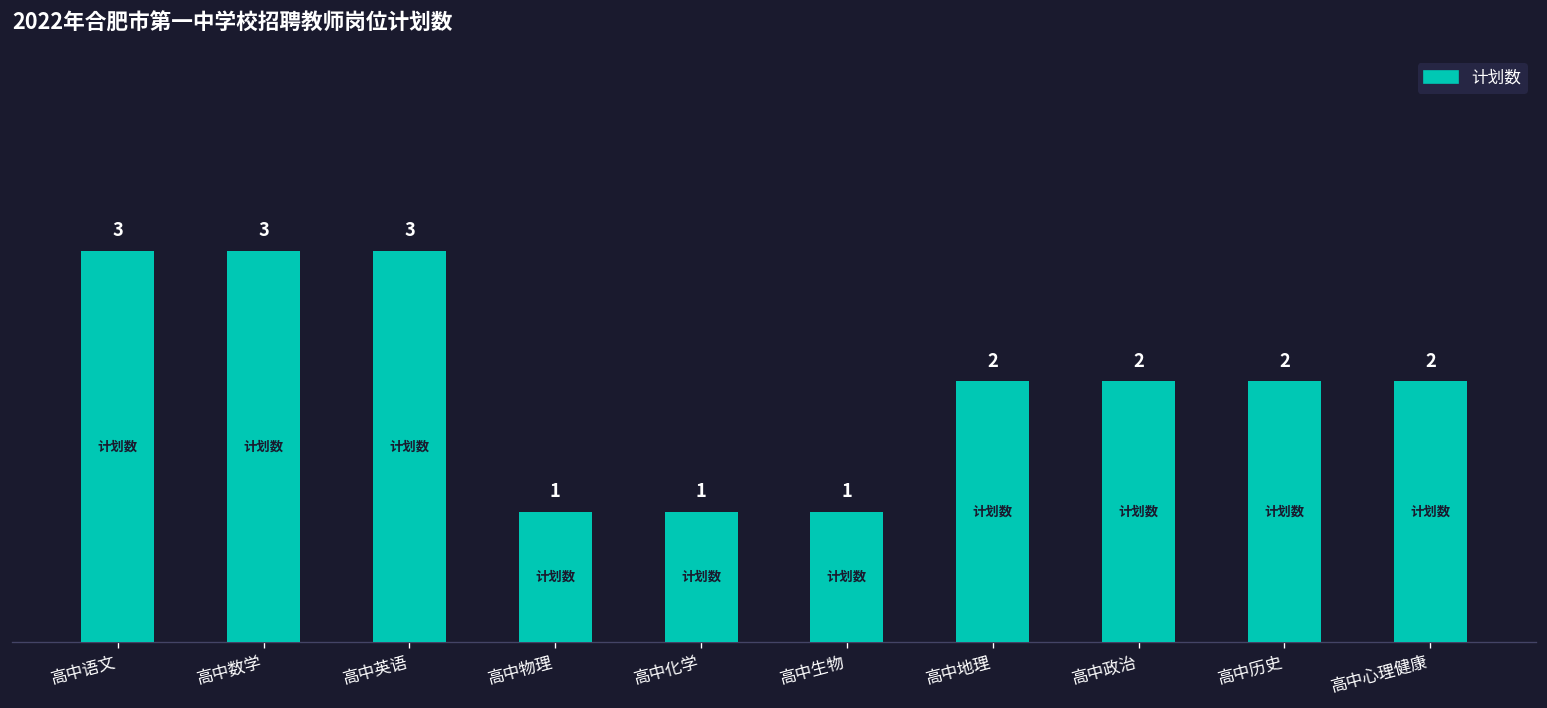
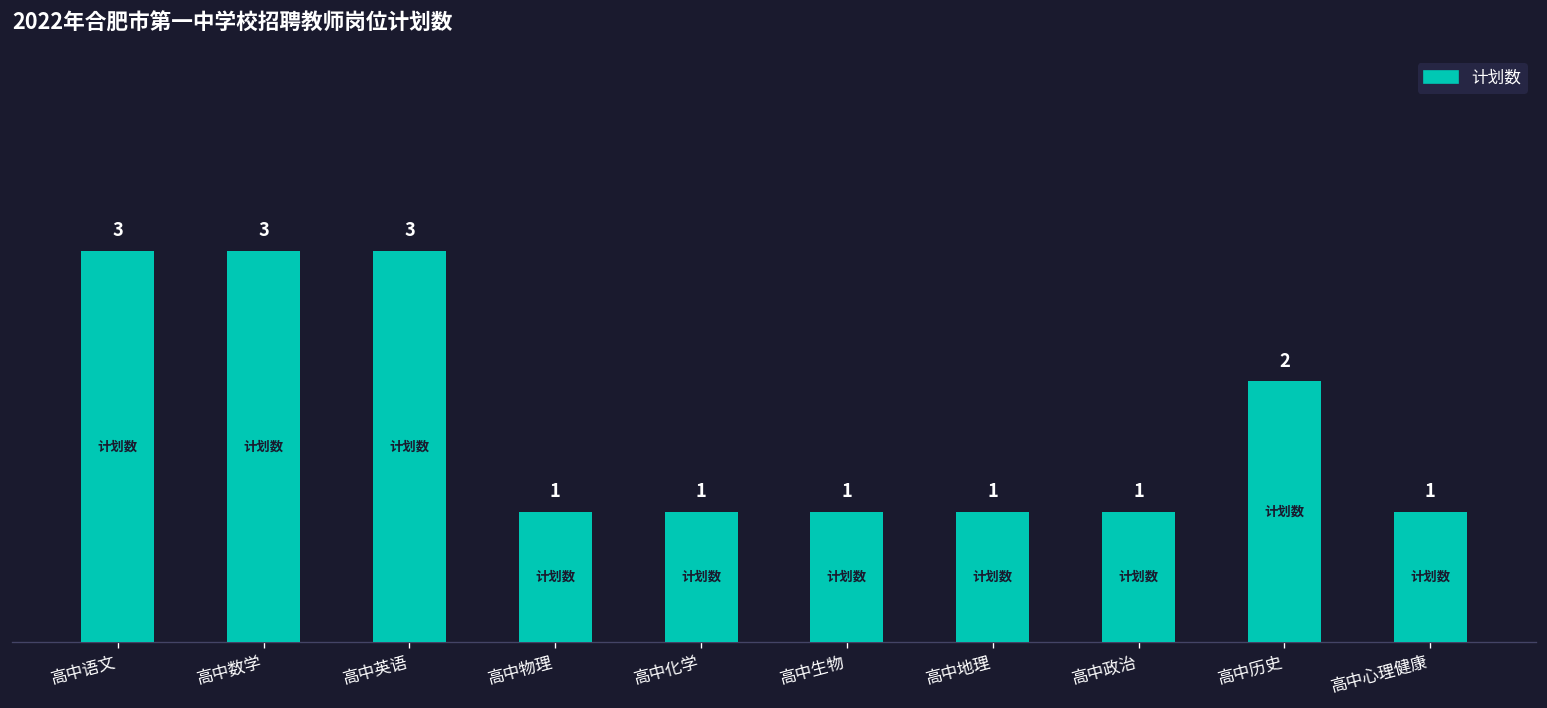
  {
    "高中语文": 3,
    "高中数学": 3,
    "高中英语": 3,
    "高中物理": 1,
    "高中化学": 1,
    "高中生物": 1,
-   "高中地理": 2,
-   "高中政治": 2,
+   "高中地理": 1,
+   "高中政治": 1,
    "高中历史": 2,
-   "高中心理健康": 2
+   "高中心理健康": 1
  }
